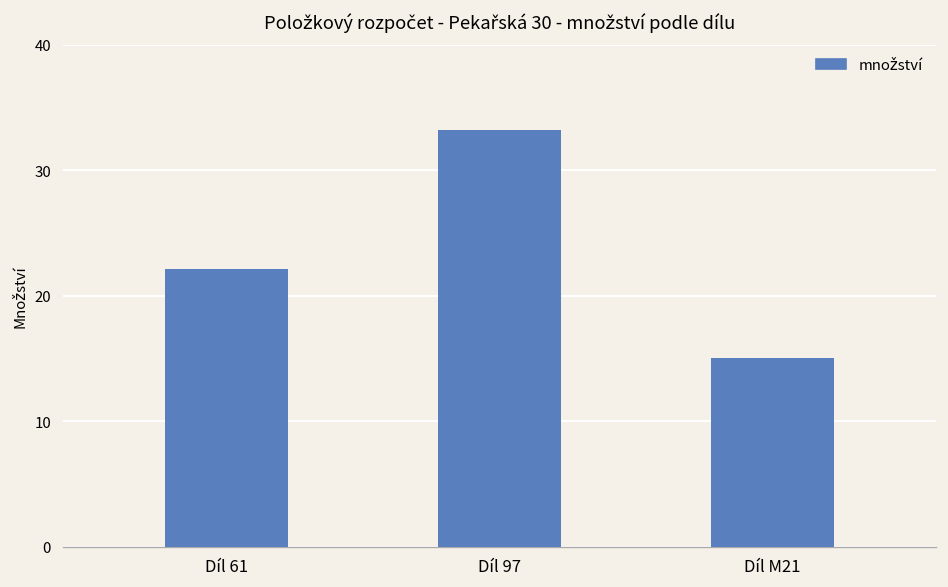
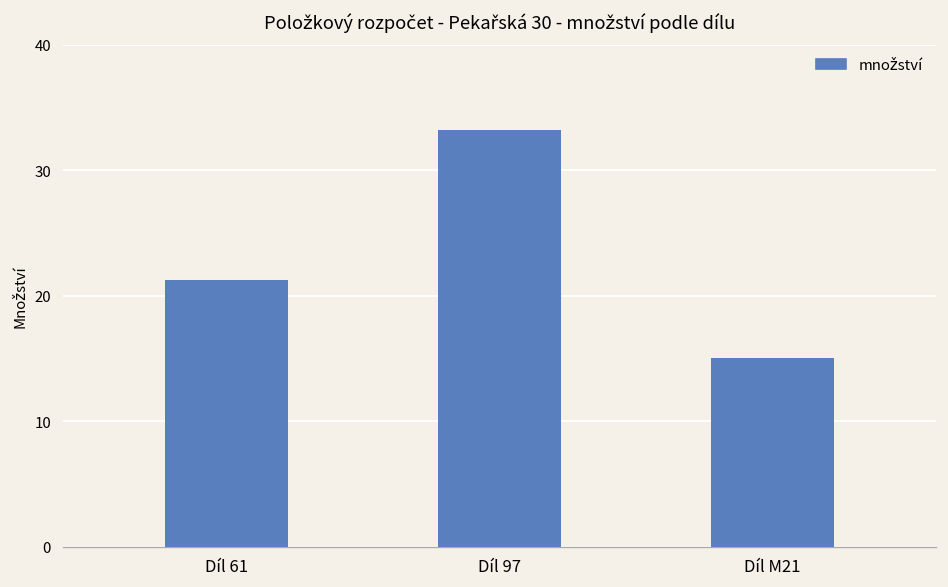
  {
-   "Díl 61": 22.2,
+   "Díl 61": 21.2,
    "Díl 97": 33.2,
    "Díl M21": 15.0
  }
